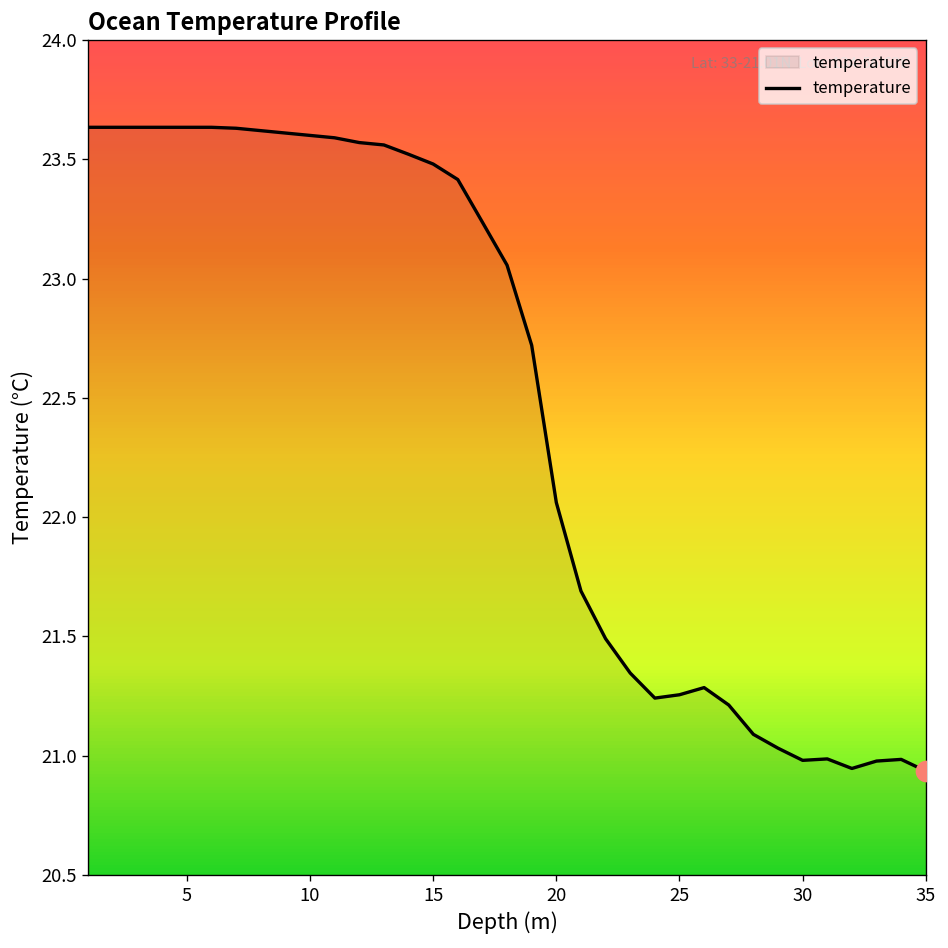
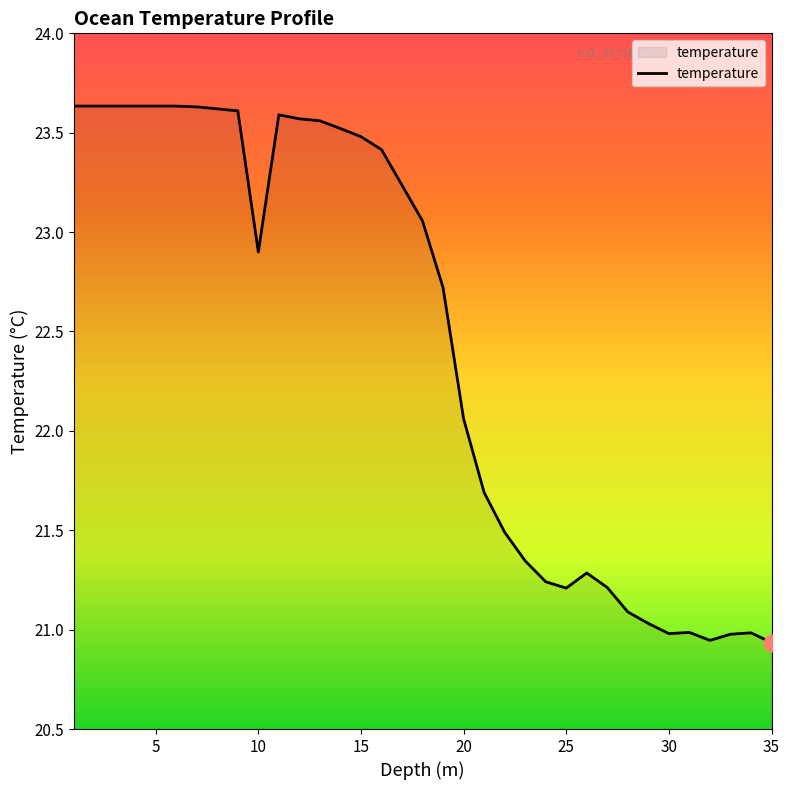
  {
    "temperature": {
      "5": 23.63,
-     "10": 23.6,
+     "10": 22.9,
      "15": 23.48,
      "20": 22.06,
-     "25": 21.26,
+     "25": 21.21,
      "30": 20.98
    }
  }
